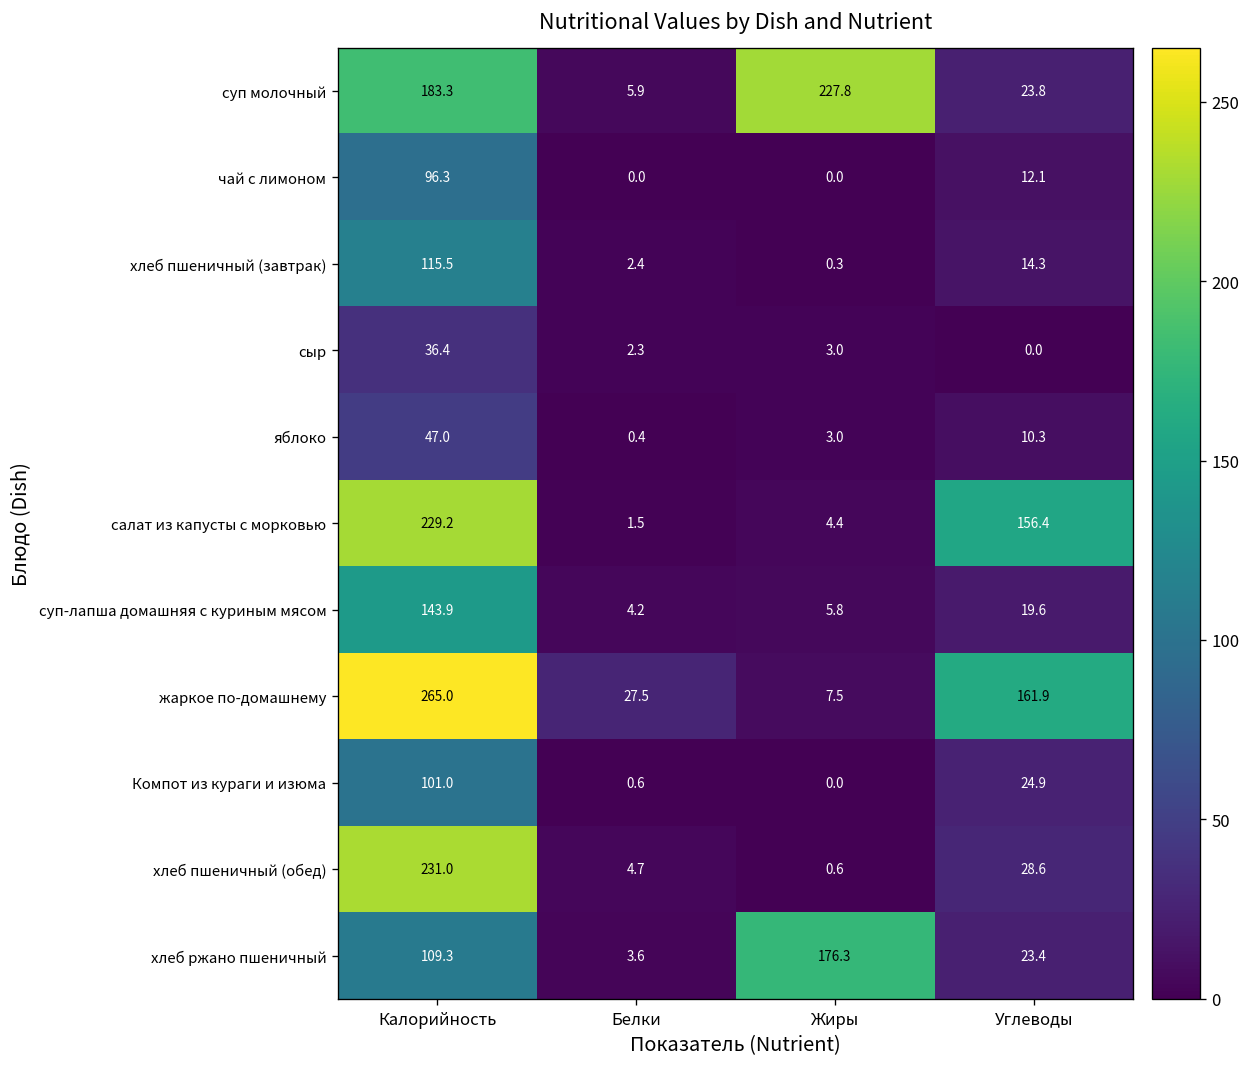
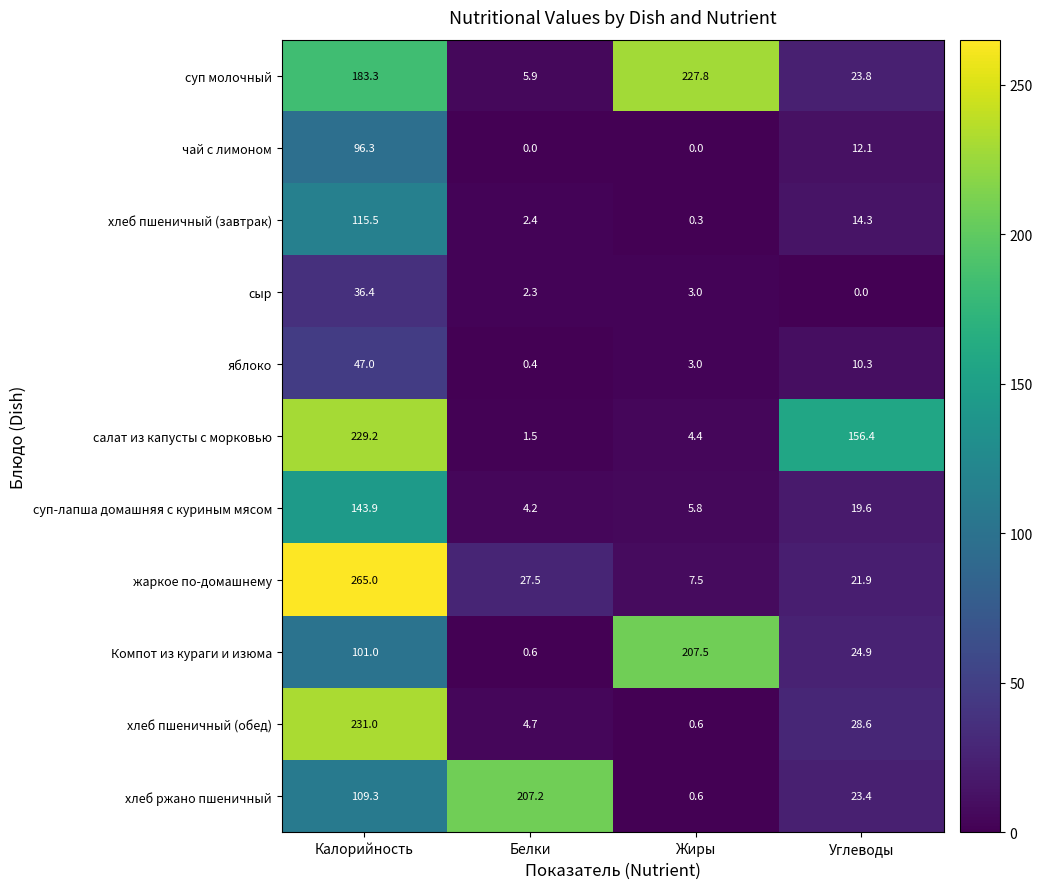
  {
    "суп молочный": {
      "Калорийность": 183.3,
      "Белки": 5.9,
      "Жиры": 227.8,
      "Углеводы": 23.8
    },
    "чай с лимоном": {
      "Калорийность": 96.3,
      "Белки": 0.0,
      "Жиры": 0.0,
      "Углеводы": 12.1
    },
    "хлеб пшеничный (завтрак)": {
      "Калорийность": 115.5,
      "Белки": 2.4,
      "Жиры": 0.3,
      "Углеводы": 14.3
    },
    "сыр": {
      "Калорийность": 36.4,
      "Белки": 2.3,
      "Жиры": 3.0,
      "Углеводы": 0.0
    },
    "яблоко": {
      "Калорийность": 47.0,
      "Белки": 0.4,
      "Жиры": 3.0,
      "Углеводы": 10.3
    },
    "салат из капусты с морковью": {
      "Калорийность": 229.2,
      "Белки": 1.5,
      "Жиры": 4.4,
      "Углеводы": 156.4
    },
    "суп-лапша домашняя с куриным мясом": {
      "Калорийность": 143.9,
      "Белки": 4.2,
      "Жиры": 5.8,
      "Углеводы": 19.6
    },
    "жаркое по-домашнему": {
      "Калорийность": 265.0,
      "Белки": 27.5,
      "Жиры": 7.5,
-     "Углеводы": 161.9
+     "Углеводы": 21.9
    },
    "Компот из кураги и изюма": {
      "Калорийность": 101.0,
      "Белки": 0.6,
-     "Жиры": 0.0,
+     "Жиры": 207.5,
      "Углеводы": 24.9
    },
    "хлеб пшеничный (обед)": {
      "Калорийность": 231.0,
      "Белки": 4.7,
      "Жиры": 0.6,
      "Углеводы": 28.6
    },
    "хлеб ржано пшеничный": {
      "Калорийность": 109.3,
-     "Белки": 3.6,
-     "Жиры": 176.3,
+     "Белки": 207.2,
+     "Жиры": 0.6,
      "Углеводы": 23.4
    }
  }
